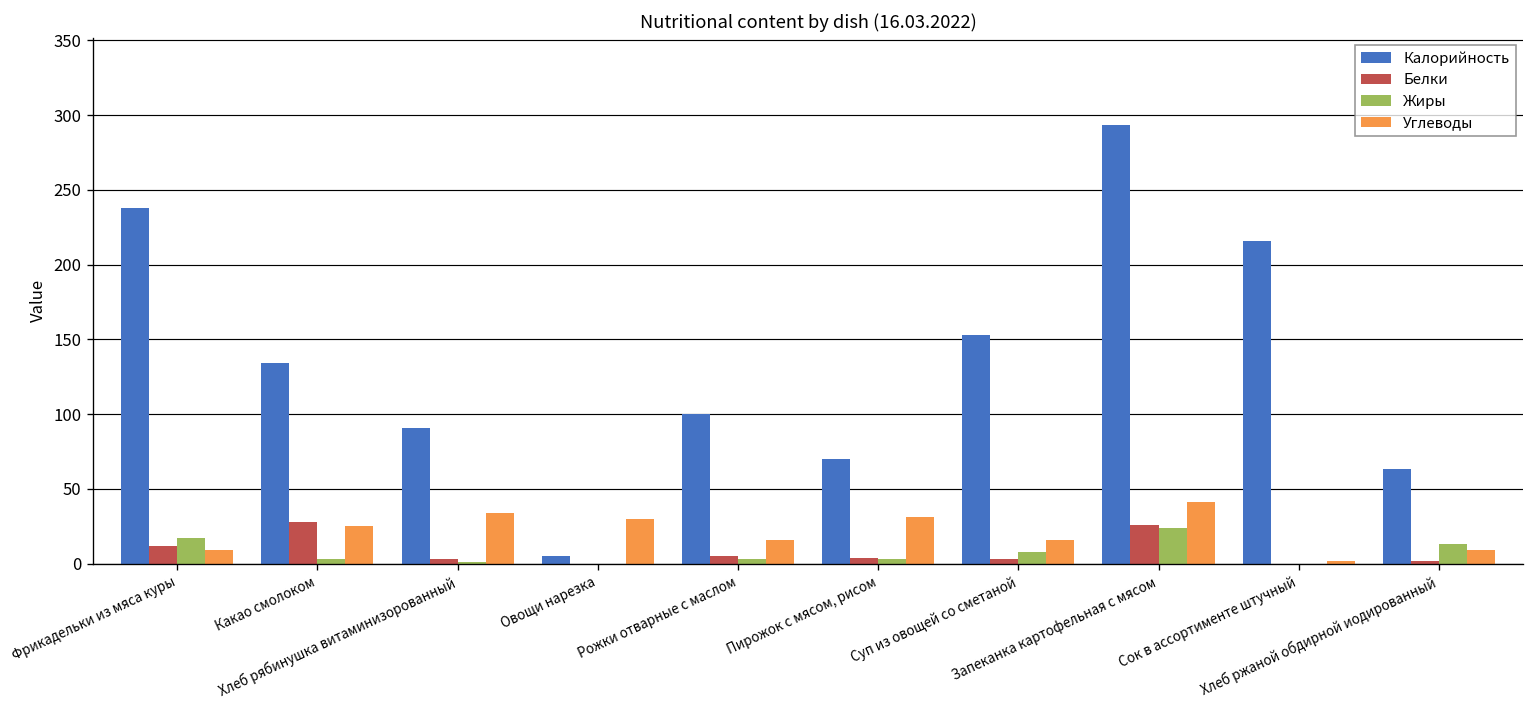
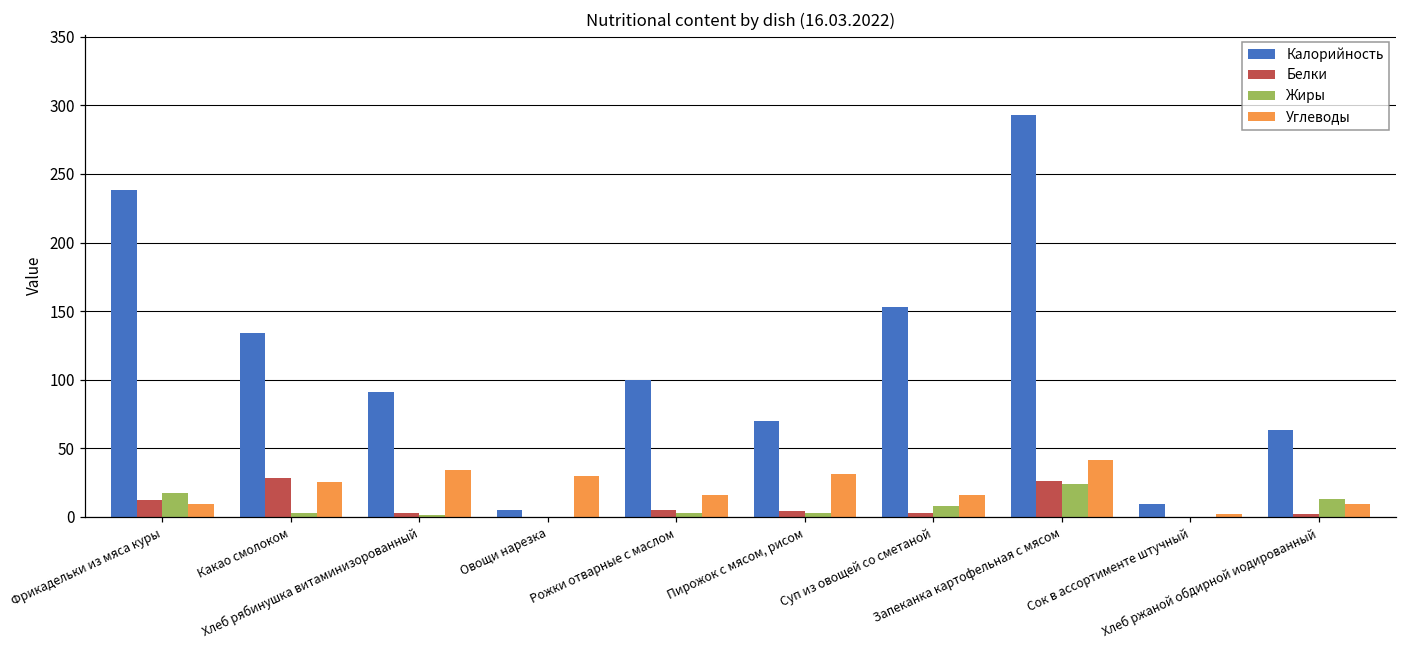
  {
    "Калорийность": {
      "Фрикадельки из мяса куры": 238,
      "Какао смолоком": 134,
      "Хлеб рябинушка витаминизорованный": 91,
      "Овощи нарезка": 5,
      "Рожки отварные с маслом": 100,
      "Пирожок с мясом, рисом": 70,
      "Суп из овощей со сметаной": 153,
      "Запеканка картофельная с мясом": 293,
-     "Сок в ассортименте штучный": 216,
+     "Сок в ассортименте штучный": 9,
      "Хлеб ржаной обдирной иодированный": 63
    },
    "Белки": {
      "Фрикадельки из мяса куры": 12,
      "Какао смолоком": 28,
      "Хлеб рябинушка витаминизорованный": 3,
      "Овощи нарезка": 0,
      "Рожки отварные с маслом": 5,
      "Пирожок с мясом, рисом": 4,
      "Суп из овощей со сметаной": 3,
      "Запеканка картофельная с мясом": 26,
      "Сок в ассортименте штучный": 0
    },
    "Жиры": {
      "Фрикадельки из мяса куры": 17,
      "Какао смолоком": 3,
      "Овощи нарезка": 0,
      "Рожки отварные с маслом": 3,
      "Пирожок с мясом, рисом": 3,
      "Суп из овощей со сметаной": 8,
      "Запеканка картофельная с мясом": 24,
      "Сок в ассортименте штучный": 0,
      "Хлеб ржаной обдирной иодированный": 13
    },
    "Углеводы": {
      "Фрикадельки из мяса куры": 9,
      "Какао смолоком": 25,
      "Хлеб рябинушка витаминизорованный": 34,
      "Овощи нарезка": 30,
      "Рожки отварные с маслом": 16,
      "Пирожок с мясом, рисом": 31,
      "Суп из овощей со сметаной": 16,
      "Запеканка картофельная с мясом": 41,
      "Хлеб ржаной обдирной иодированный": 9
    }
  }
